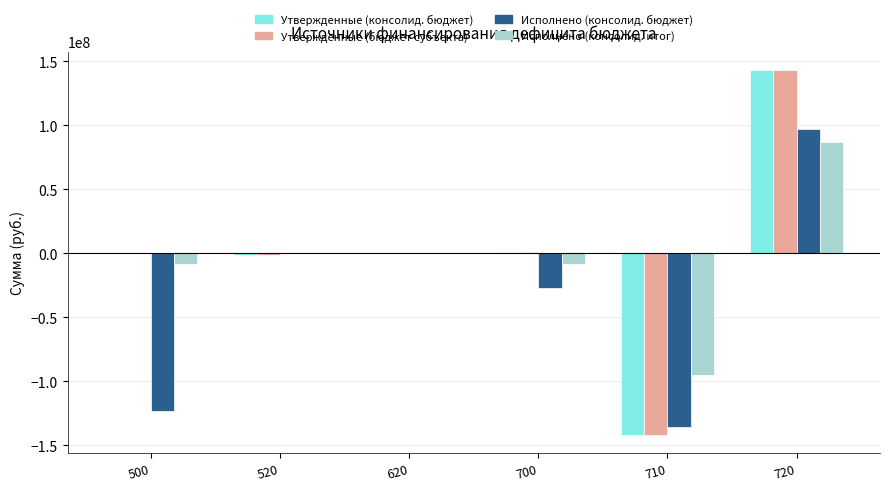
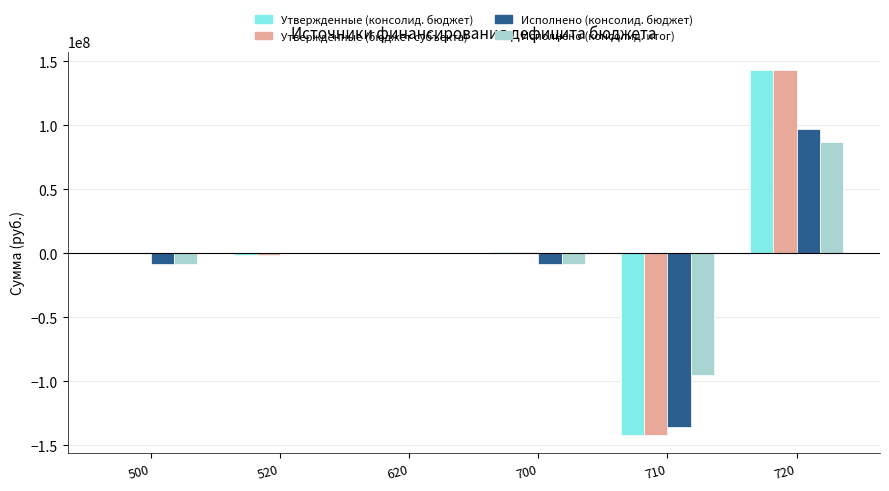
  {
    "Утвержденные (бюджет субъекта)": {
      "620": 0,
      "710": -142000000,
      "720": 143000000
    },
    "Исполнено (консолид. бюджет)": {
-     "500": -123000000,
+     "500": -8000000,
      "520": 0,
      "620": 0,
-     "700": -27000000,
+     "700": -8000000,
      "710": -135000000,
      "720": 97000000
    }
  }
